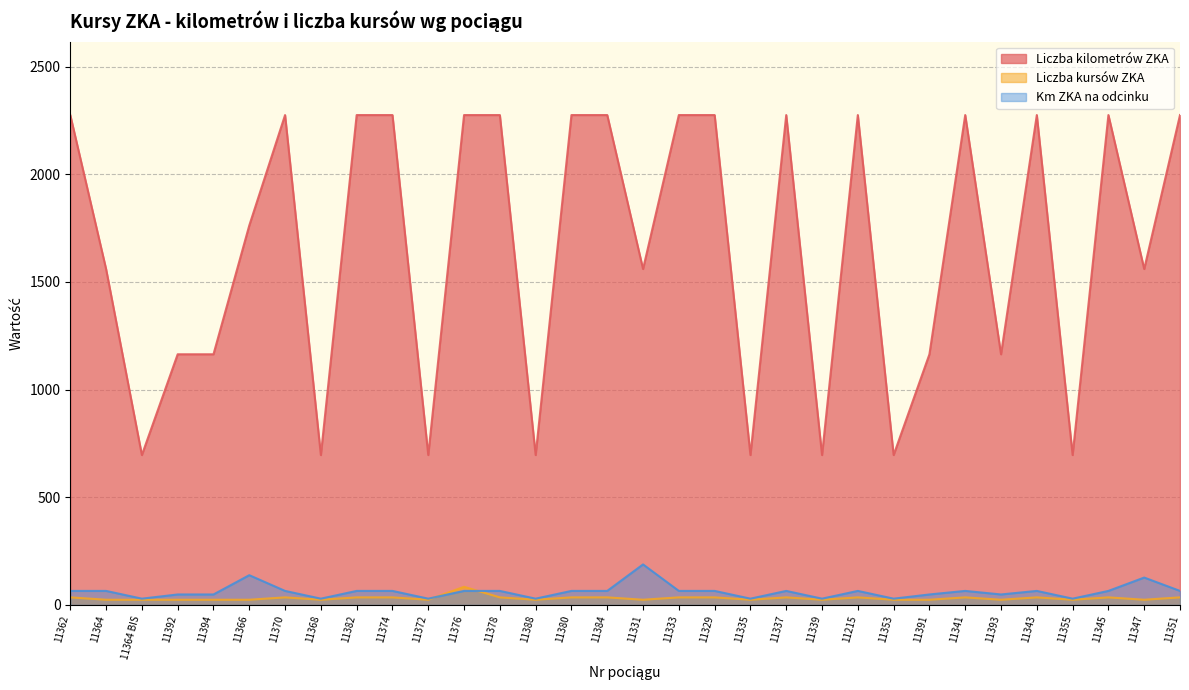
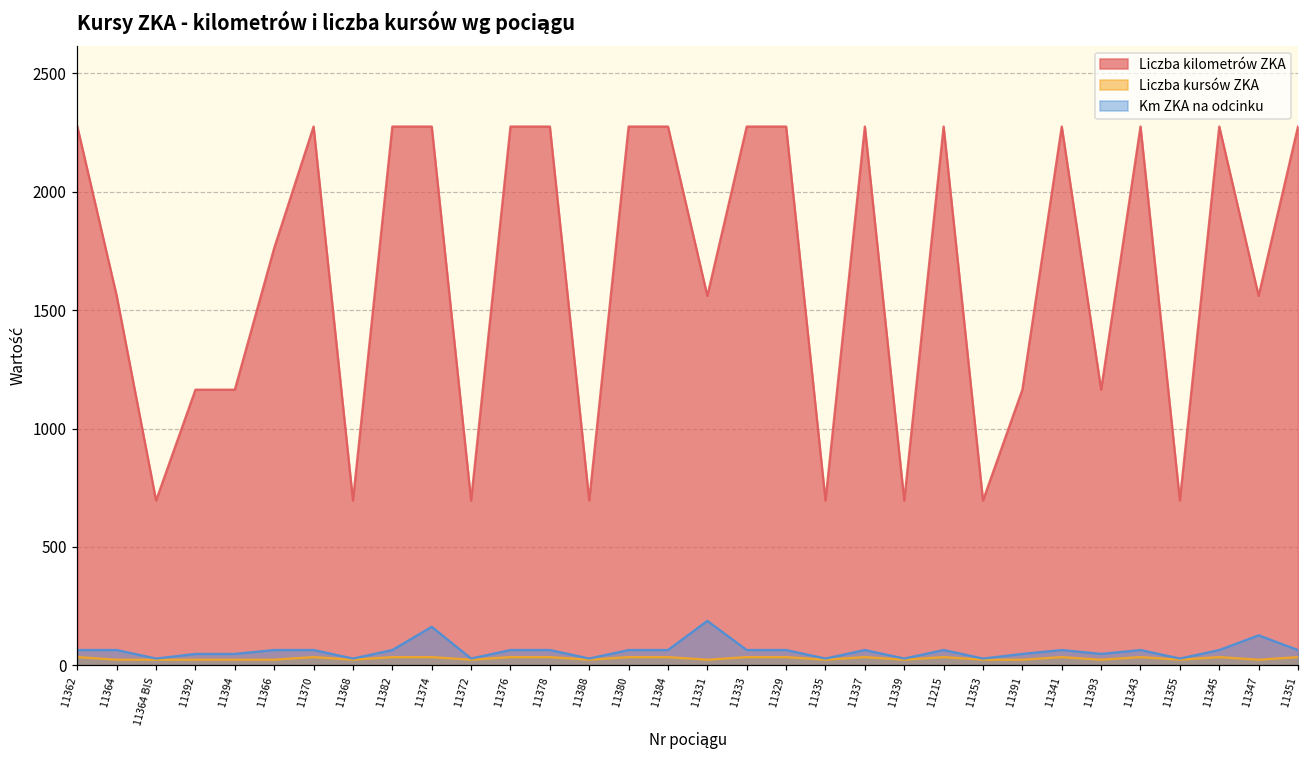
  {
    "Liczba kilometrów ZKA": {
      "11362": 2280,
      "11364": 1560,
      "11364 BIS": 700,
      "11392": 1160,
      "11394": 1160,
      "11366": 1760,
      "11370": 2280,
      "11368": 700,
      "11382": 2280,
      "11374": 2280,
      "11372": 700,
      "11376": 2280,
      "11378": 2280,
      "11388": 700,
      "11380": 2280,
      "11384": 2280,
      "11331": 1560,
      "11333": 2280,
      "11329": 2280,
      "11335": 700,
      "11337": 2280,
      "11339": 700,
      "11215": 2280,
      "11353": 700,
      "11391": 1160,
      "11341": 2280,
      "11393": 1160,
      "11343": 2280,
      "11355": 700,
      "11345": 2280,
      "11347": 1560,
      "11351": 2280
    },
    "Liczba kursów ZKA": {
      "11362": 40,
      "11364": 20,
      "11392": 20,
      "11394": 20,
      "11366": 20,
      "11370": 40,
      "11382": 40,
      "11374": 40,
-     "11376": 80,
+     "11376": 40,
      "11378": 40,
      "11380": 40,
      "11384": 40,
      "11331": 20,
      "11333": 40,
      "11329": 40,
      "11337": 40,
      "11215": 40,
      "11391": 20,
      "11341": 40,
      "11393": 20,
      "11343": 40,
      "11345": 40,
      "11347": 20,
      "11351": 40
    },
    "Km ZKA na odcinku": {
      "11362": 70,
      "11364": 70,
      "11392": 50,
      "11394": 50,
-     "11366": 140,
+     "11366": 70,
      "11370": 70,
      "11382": 70,
-     "11374": 70,
+     "11374": 160,
      "11376": 70,
      "11378": 70,
      "11380": 70,
      "11384": 70,
      "11331": 190,
      "11333": 70,
      "11329": 70,
      "11337": 70,
      "11215": 70,
      "11391": 50,
      "11341": 70,
      "11393": 50,
      "11343": 70,
      "11345": 70,
      "11347": 130,
      "11351": 70
    }
  }
